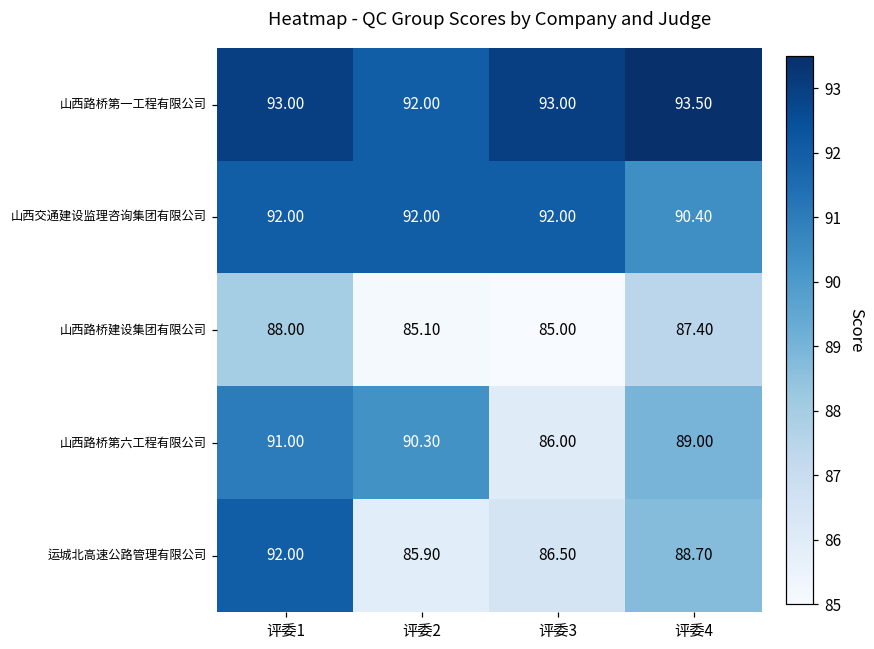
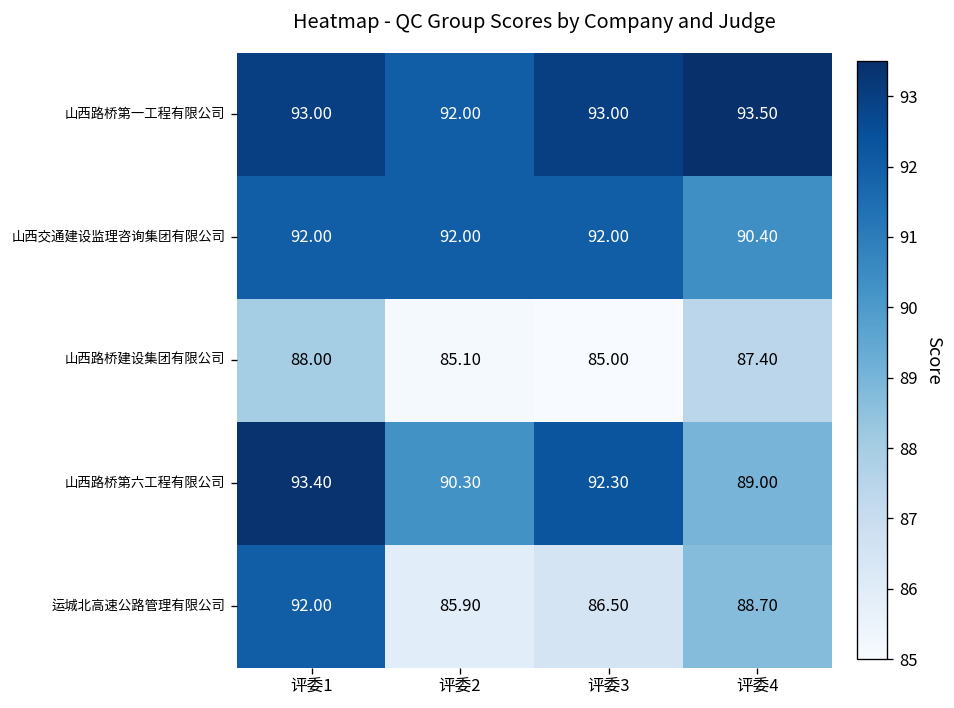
  {
    "山西路桥第一工程有限公司": {
      "评委1": 93.00,
      "评委2": 92.00,
      "评委3": 93.00,
      "评委4": 93.50
    },
    "山西交通建设监理咨询集团有限公司": {
      "评委1": 92.00,
      "评委2": 92.00,
      "评委3": 92.00,
      "评委4": 90.40
    },
    "山西路桥建设集团有限公司": {
      "评委1": 88.00,
      "评委2": 85.10,
      "评委3": 85.00,
      "评委4": 87.40
    },
    "山西路桥第六工程有限公司": {
-     "评委1": 91.00,
+     "评委1": 93.40,
      "评委2": 90.30,
-     "评委3": 86.00,
+     "评委3": 92.30,
      "评委4": 89.00
    },
    "运城北高速公路管理有限公司": {
      "评委1": 92.00,
      "评委2": 85.90,
      "评委3": 86.50,
      "评委4": 88.70
    }
  }
